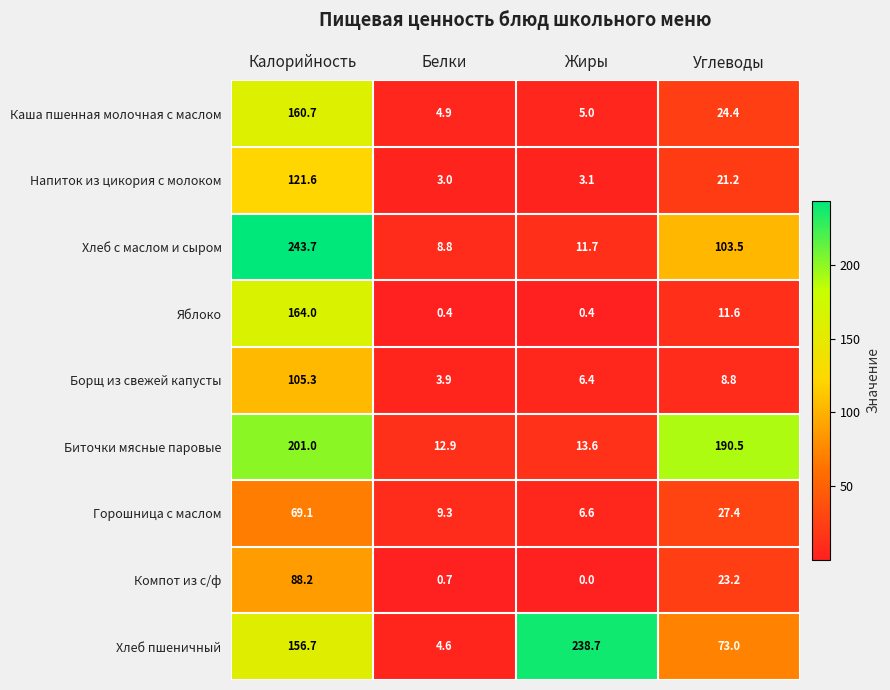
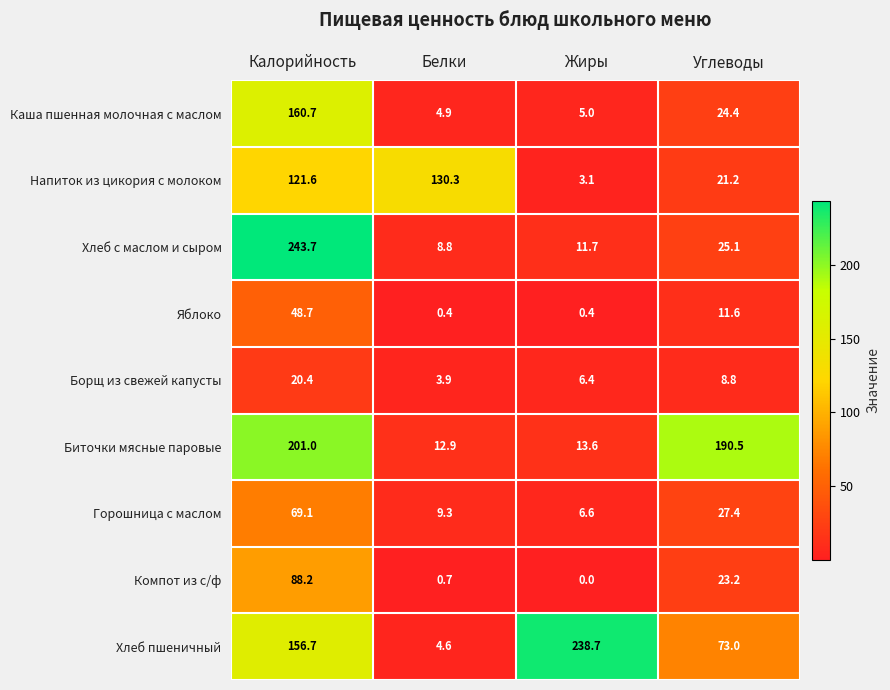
  {
    "Каша пшенная молочная с маслом": {
      "Калорийность": 160.7,
      "Белки": 4.9,
      "Жиры": 5.0,
      "Углеводы": 24.4
    },
    "Напиток из цикория с молоком": {
      "Калорийность": 121.6,
-     "Белки": 3.0,
+     "Белки": 130.3,
      "Жиры": 3.1,
      "Углеводы": 21.2
    },
    "Хлеб с маслом и сыром": {
      "Калорийность": 243.7,
      "Белки": 8.8,
      "Жиры": 11.7,
-     "Углеводы": 103.5
+     "Углеводы": 25.1
    },
    "Яблоко": {
-     "Калорийность": 164.0,
+     "Калорийность": 48.7,
      "Белки": 0.4,
      "Жиры": 0.4,
      "Углеводы": 11.6
    },
    "Борщ из свежей капусты": {
-     "Калорийность": 105.3,
+     "Калорийность": 20.4,
      "Белки": 3.9,
      "Жиры": 6.4,
      "Углеводы": 8.8
    },
    "Биточки мясные паровые": {
      "Калорийность": 201.0,
      "Белки": 12.9,
      "Жиры": 13.6,
      "Углеводы": 190.5
    },
    "Горошница с маслом": {
      "Калорийность": 69.1,
      "Белки": 9.3,
      "Жиры": 6.6,
      "Углеводы": 27.4
    },
    "Компот из с/ф": {
      "Калорийность": 88.2,
      "Белки": 0.7,
      "Жиры": 0.0,
      "Углеводы": 23.2
    },
    "Хлеб пшеничный": {
      "Калорийность": 156.7,
      "Белки": 4.6,
      "Жиры": 238.7,
      "Углеводы": 73.0
    }
  }
